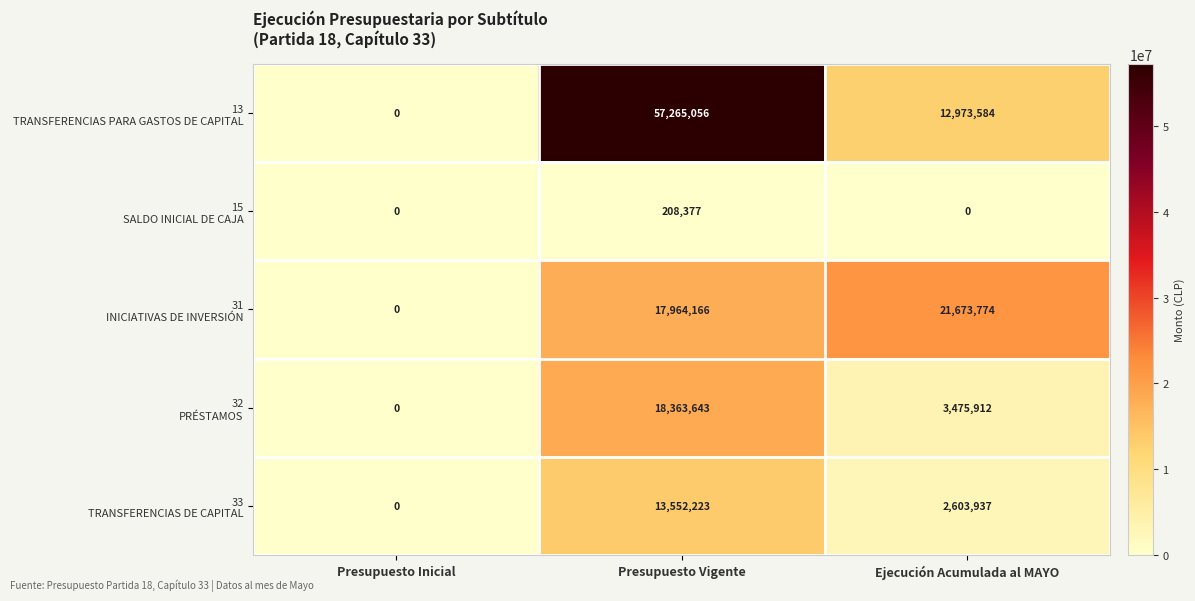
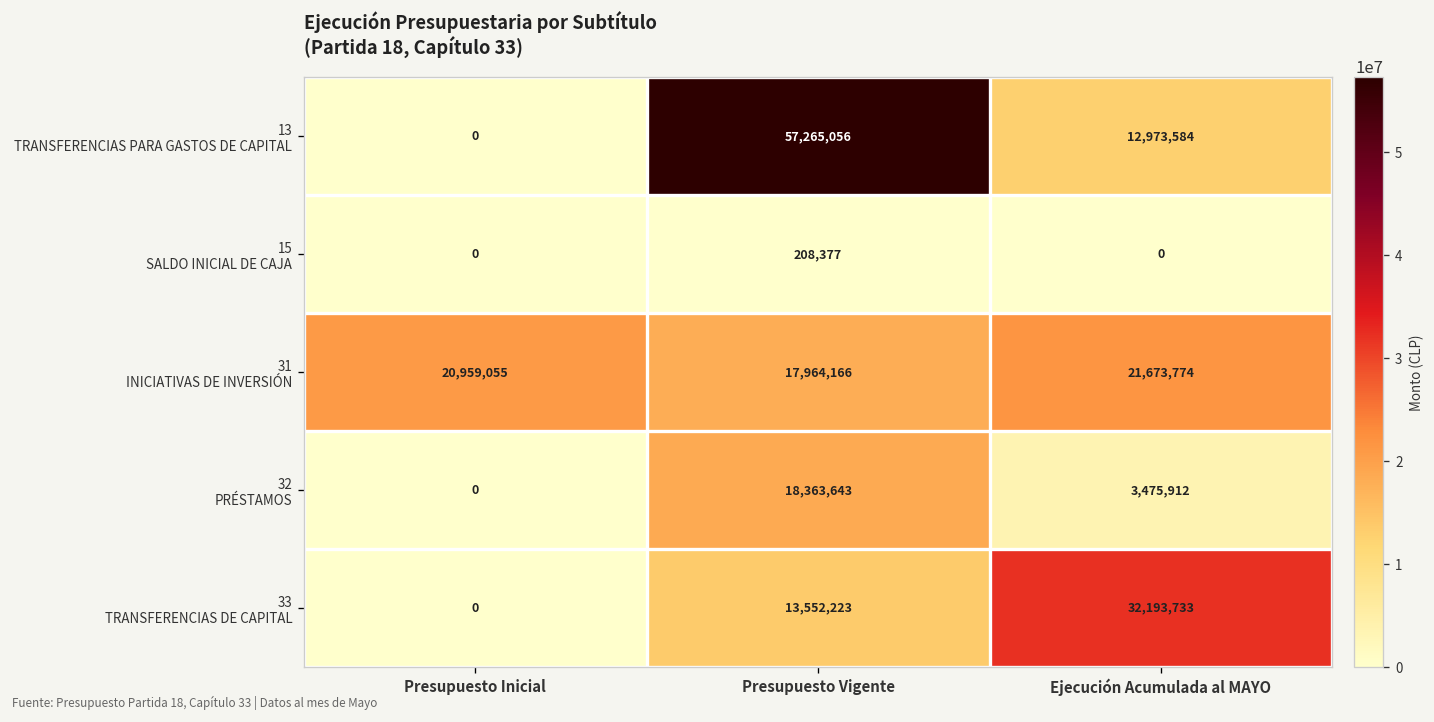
  {
    "13 TRANSFERENCIAS PARA GASTOS DE CAPITAL": {
      "Presupuesto Inicial": "0",
      "Presupuesto Vigente": "57,265,056",
      "Ejecución Acumulada al MAYO": "12,973,584"
    },
    "15 SALDO INICIAL DE CAJA": {
      "Presupuesto Inicial": "0",
      "Presupuesto Vigente": "208,377",
      "Ejecución Acumulada al MAYO": "0"
    },
    "31 INICIATIVAS DE INVERSIÓN": {
-     "Presupuesto Inicial": "0",
+     "Presupuesto Inicial": "20,959,055",
      "Presupuesto Vigente": "17,964,166",
      "Ejecución Acumulada al MAYO": "21,673,774"
    },
    "32 PRÉSTAMOS": {
      "Presupuesto Inicial": "0",
      "Presupuesto Vigente": "18,363,643",
      "Ejecución Acumulada al MAYO": "3,475,912"
    },
    "33 TRANSFERENCIAS DE CAPITAL": {
      "Presupuesto Inicial": "0",
      "Presupuesto Vigente": "13,552,223",
-     "Ejecución Acumulada al MAYO": "2,603,937"
+     "Ejecución Acumulada al MAYO": "32,193,733"
    }
  }
